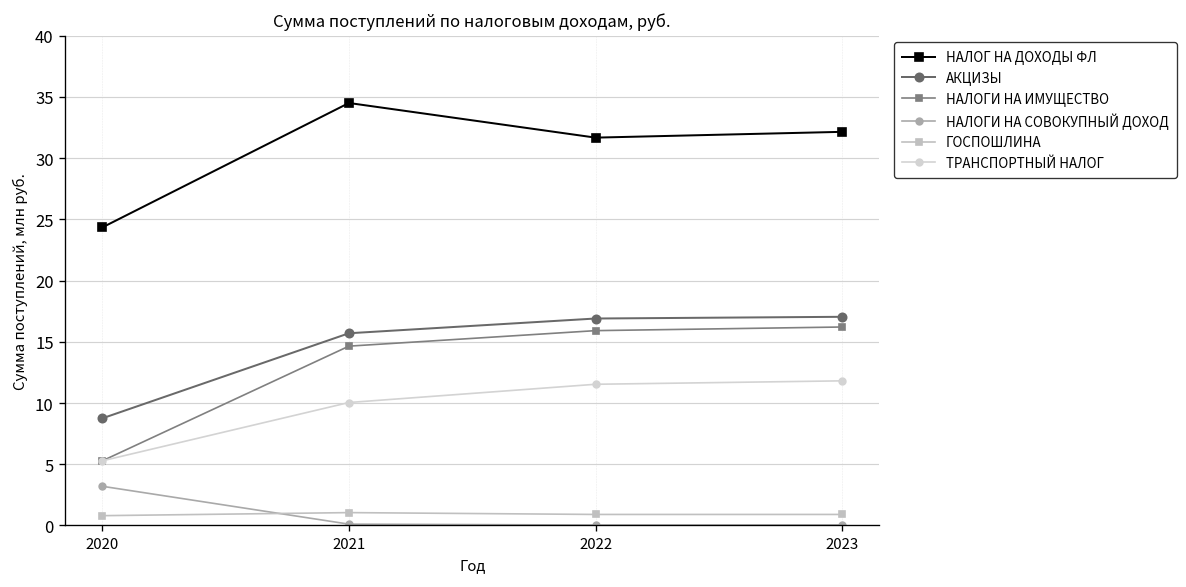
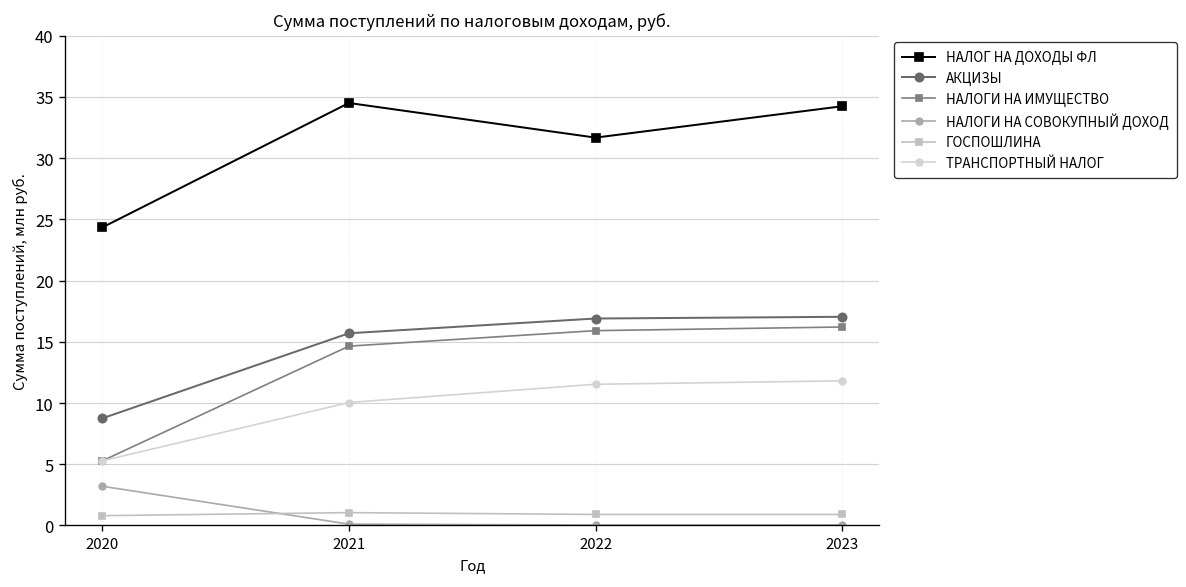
  {
    "НАЛОГ НА ДОХОДЫ ФЛ": {
      "2020": 24.3,
      "2021": 34.5,
      "2022": 31.7,
-     "2023": 32.1
+     "2023": 34.2
    }
  }
